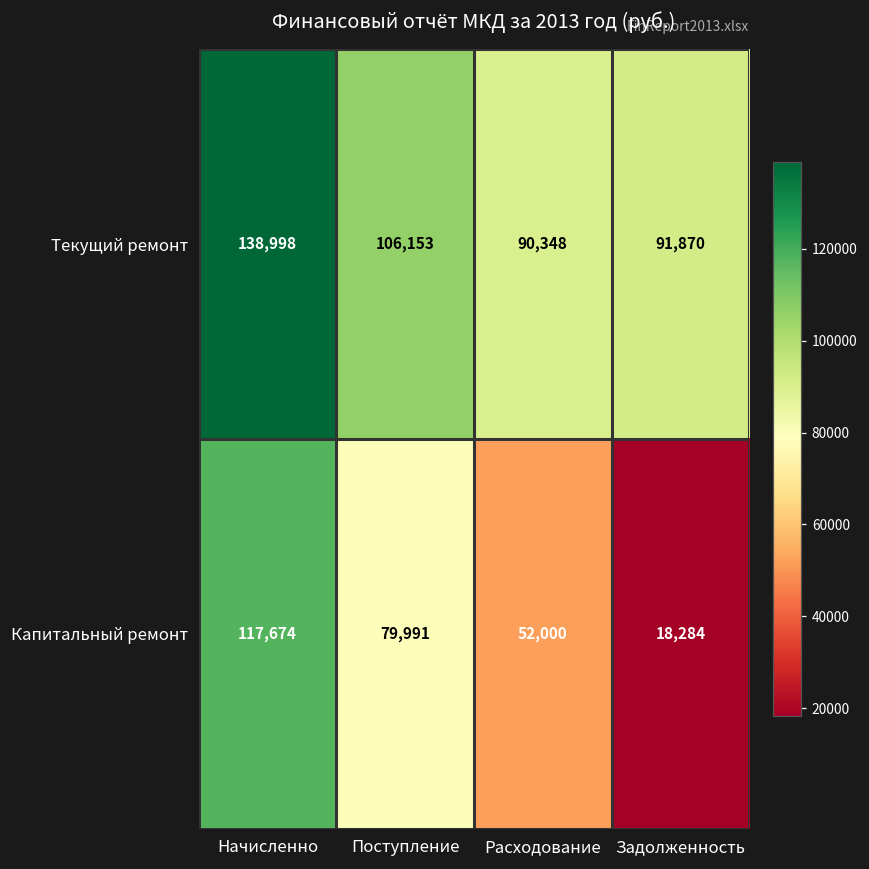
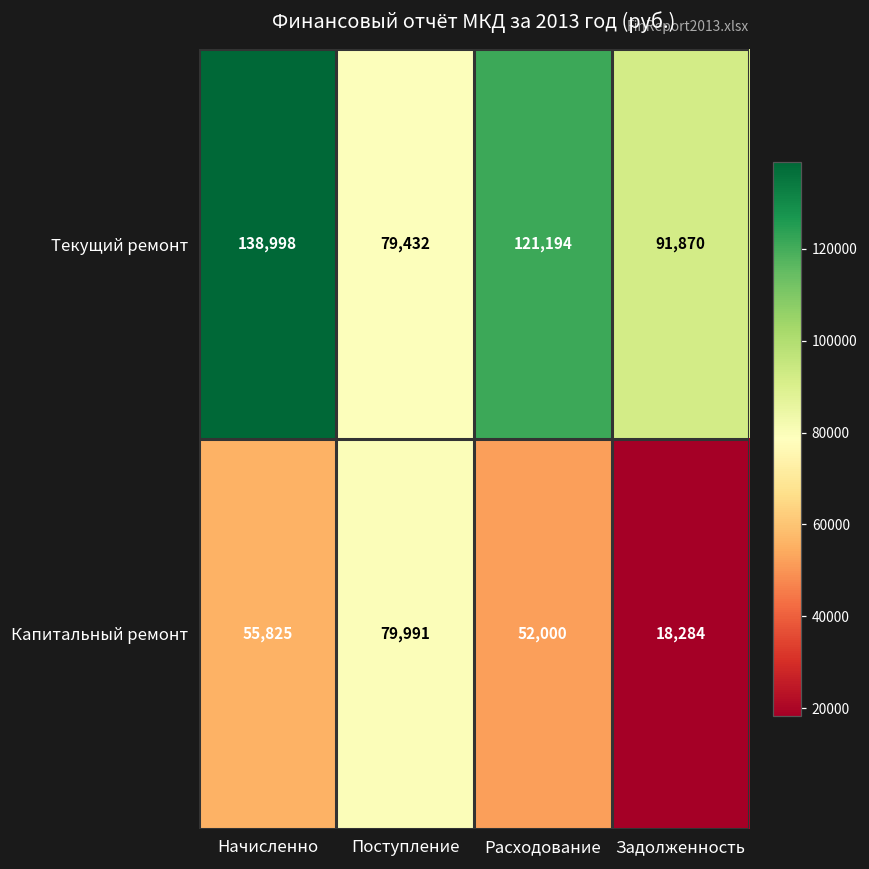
  {
    "Текущий ремонт": {
      "Начисленно": "138,998",
-     "Поступление": "106,153",
-     "Расходование": "90,348",
+     "Поступление": "79,432",
+     "Расходование": "121,194",
      "Задолженность": "91,870"
    },
    "Капитальный ремонт": {
-     "Начисленно": "117,674",
+     "Начисленно": "55,825",
      "Поступление": "79,991",
      "Расходование": "52,000",
      "Задолженность": "18,284"
    }
  }
